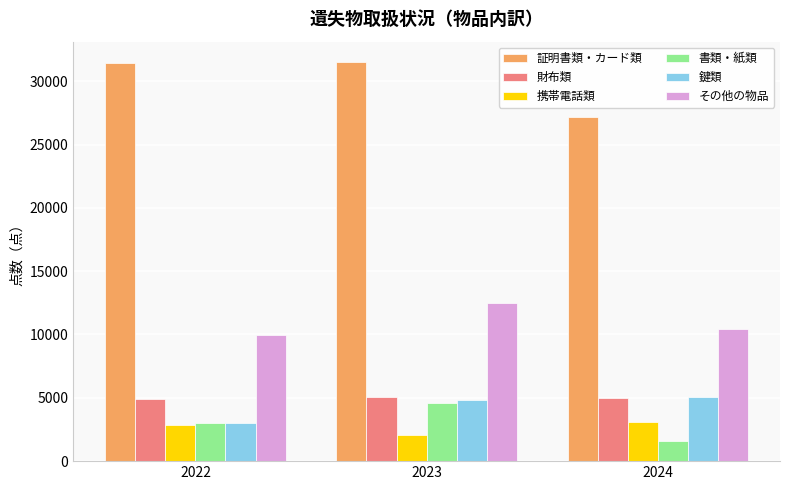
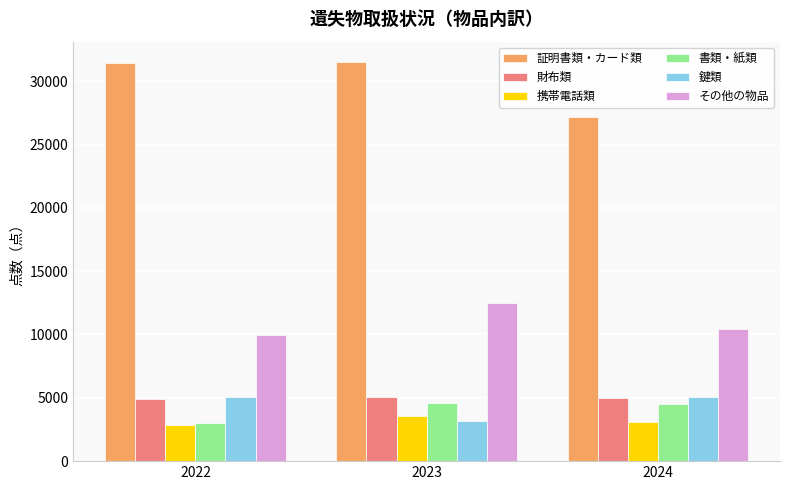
  {
    "携帯電話類": {
      "2022": 2900,
-     "2023": 2100,
+     "2023": 3600,
      "2024": 3100
    },
    "書類・紙類": {
      "2022": 3000,
      "2023": 4600,
-     "2024": 1600
+     "2024": 4500
    },
    "鍵類": {
-     "2022": 3000,
-     "2023": 4800,
+     "2022": 5000,
+     "2023": 3200,
      "2024": 5100
    },
    "その他の物品": {
      "2022": 10000,
      "2023": 12500,
      "2024": 10400
    }
  }
